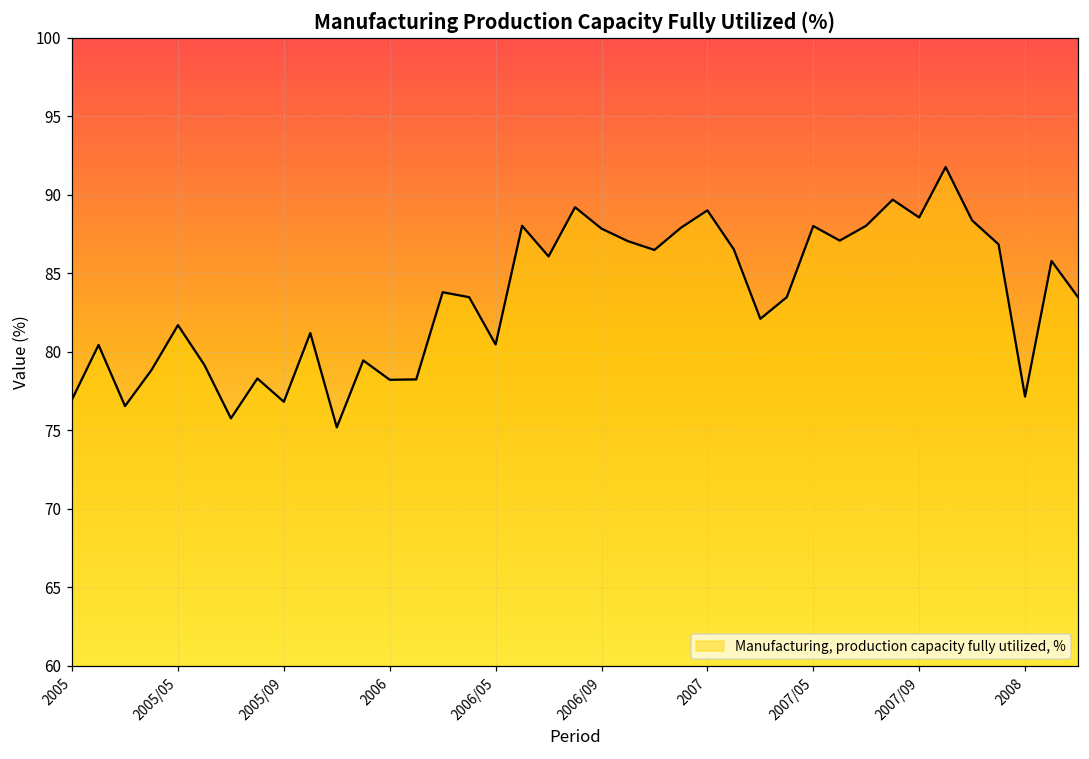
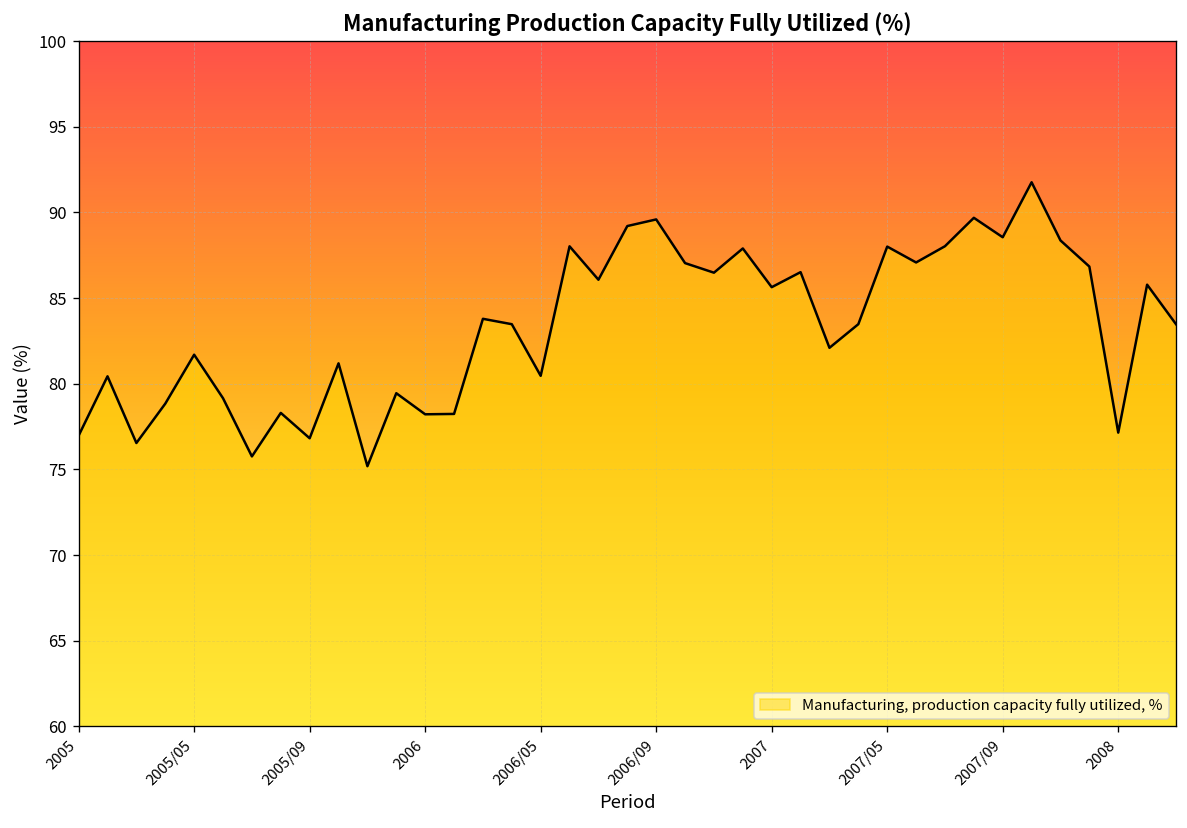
  {
    "2005": 77.0,
    "2005/05": 81.7,
    "2005/09": 76.8,
    "2006": 78.2,
    "2006/05": 80.5,
-   "2006/09": 87.8,
-   "2007": 89.0,
+   "2006/09": 89.6,
+   "2007": 85.6,
    "2007/05": 88.0,
    "2007/09": 88.6,
    "2008": 77.2
  }
